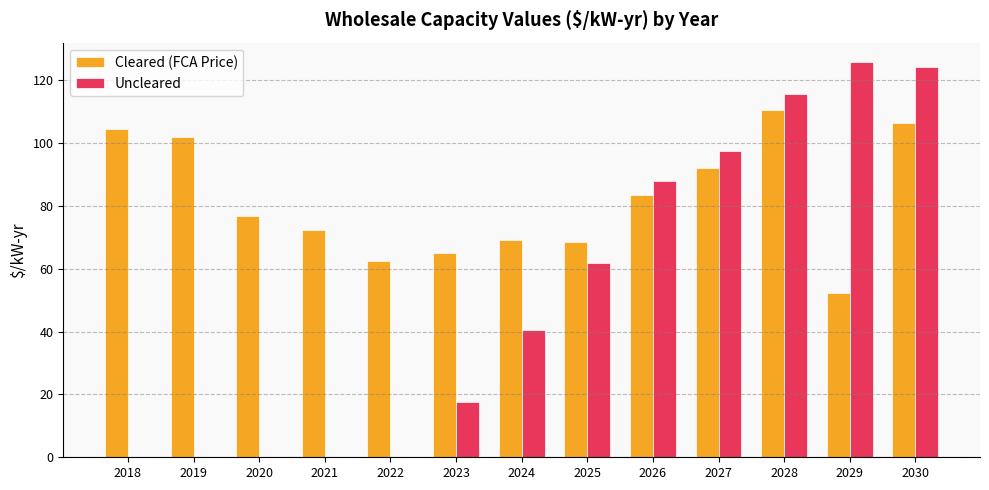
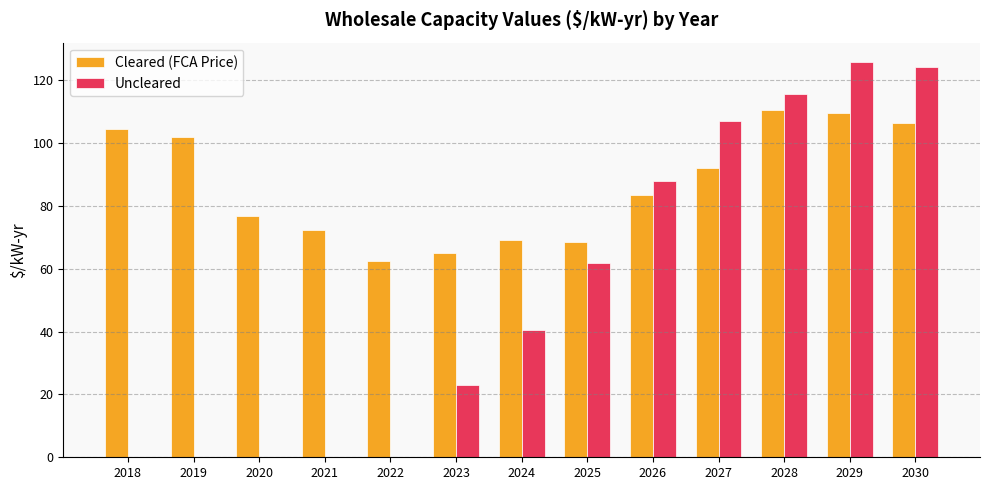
  {
    "Cleared (FCA Price)": {
      "2018": 104,
      "2019": 102,
      "2020": 77,
      "2021": 72,
      "2022": 62,
      "2023": 65,
      "2024": 69,
      "2025": 68,
      "2026": 83,
      "2027": 92,
      "2028": 110,
-     "2029": 52,
+     "2029": 110,
      "2030": 106
    },
    "Uncleared": {
      "2018": 0,
      "2019": 0,
      "2020": 0,
      "2021": 0,
      "2022": 0,
-     "2023": 17,
+     "2023": 23,
      "2024": 41,
      "2025": 62,
      "2026": 88,
-     "2027": 97,
+     "2027": 107,
      "2028": 116,
      "2029": 126,
      "2030": 124
    }
  }
